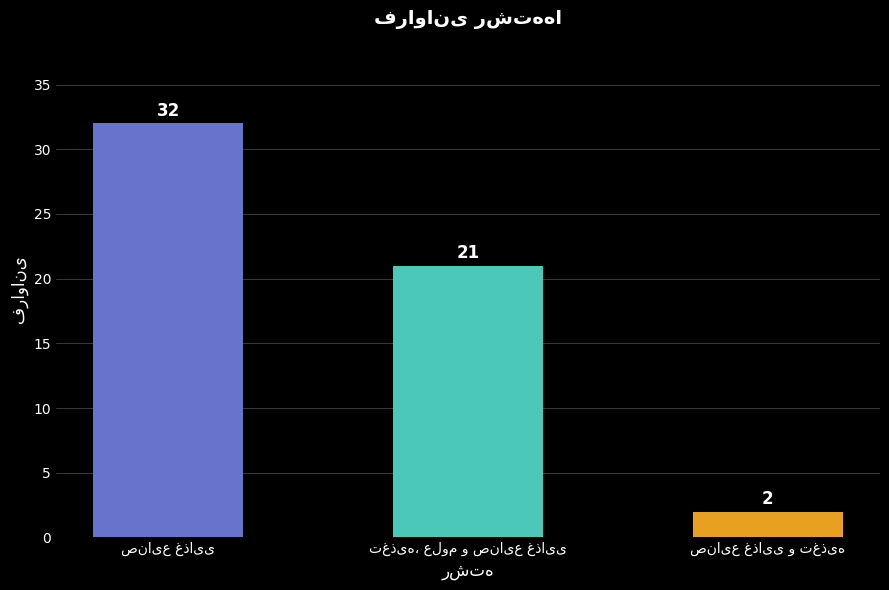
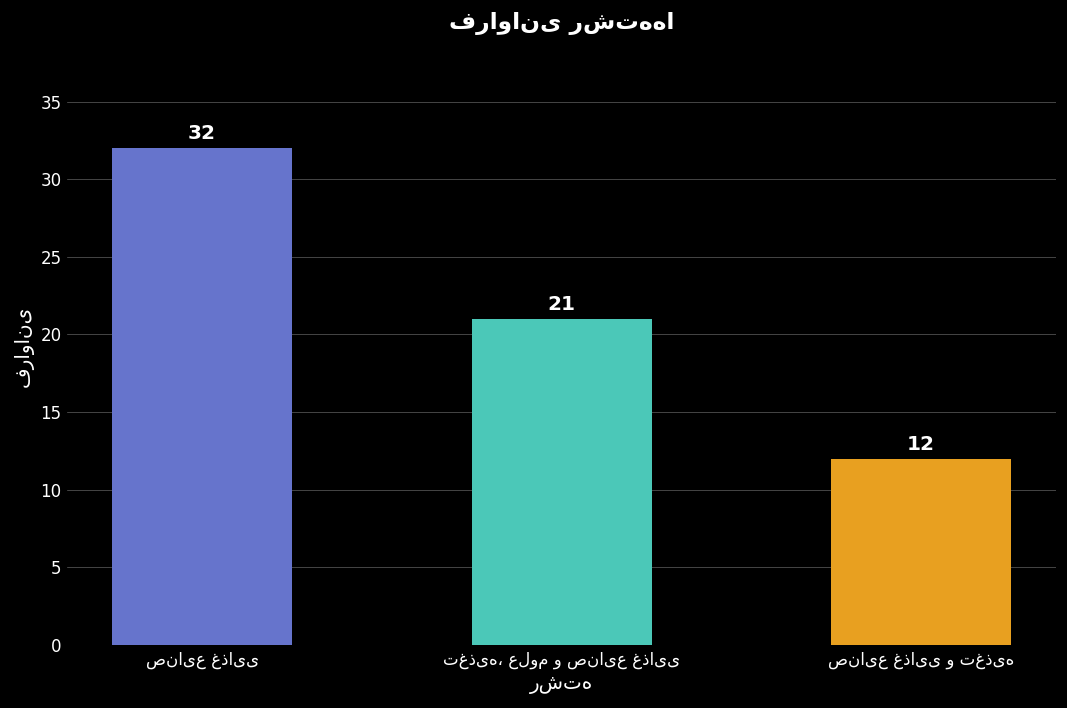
  {
    "صنایع غذایی": 32,
    "تغذیه، علوم و صنایع غذایی": 21,
-   "صنایع غذایی و تغذیه": 2
+   "صنایع غذایی و تغذیه": 12
  }
